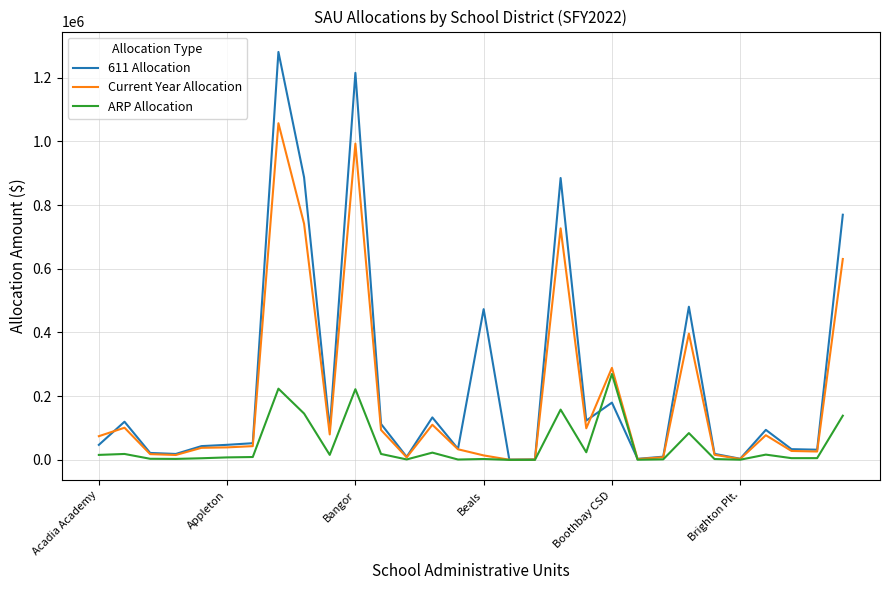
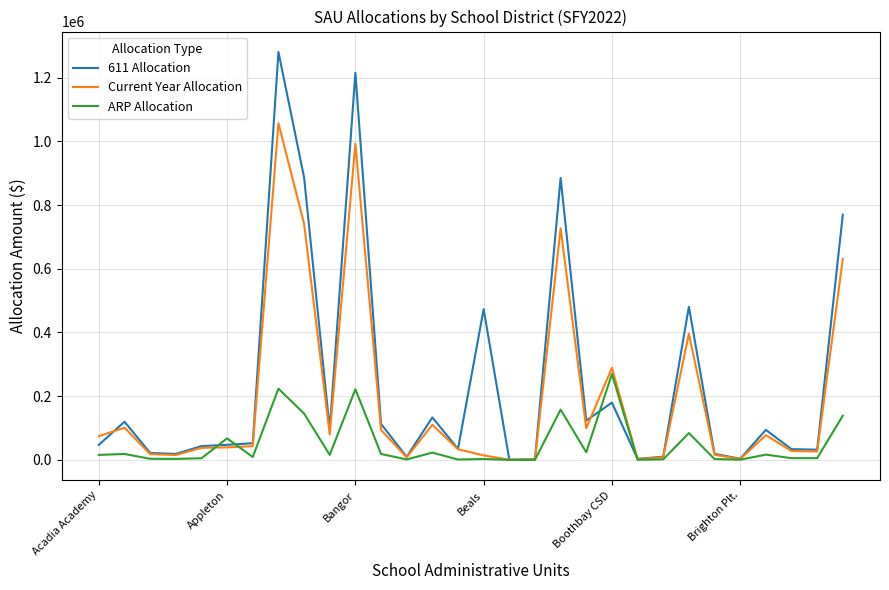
  {
    "611 Allocation": {
      "Acadia Academy": 50000,
      "Appleton": 50000,
      "Bangor": 1210000,
      "Beals": 470000,
      "Boothbay CSD": 180000
    },
    "Current Year Allocation": {
      "Acadia Academy": 70000,
      "Appleton": 40000,
      "Bangor": 990000,
      "Beals": 10000,
      "Boothbay CSD": 290000
    },
    "ARP Allocation": {
      "Acadia Academy": 20000,
-     "Appleton": 10000,
+     "Appleton": 70000,
      "Bangor": 220000,
      "Beals": 0,
      "Boothbay CSD": 270000
    }
  }
